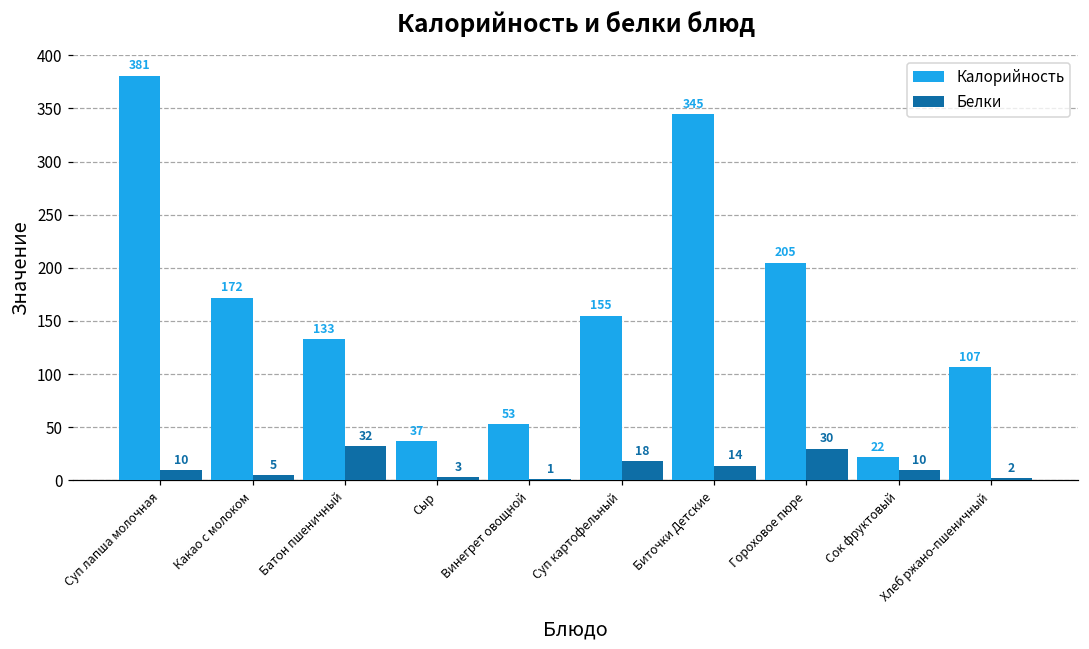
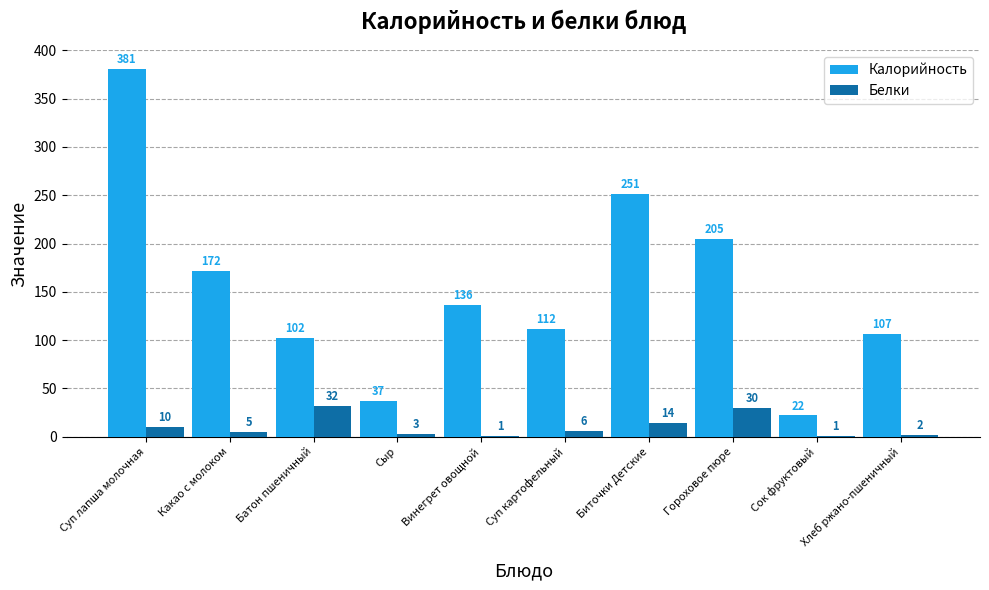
  {
    "Калорийность": {
      "Суп лапша молочная": 381,
      "Какао с молоком": 172,
-     "Батон пшеничный": 133,
+     "Батон пшеничный": 102,
      "Сыр": 37,
-     "Винегрет овощной": 53,
-     "Суп картофельный": 155,
-     "Биточки Детские": 345,
+     "Винегрет овощной": 136,
+     "Суп картофельный": 112,
+     "Биточки Детские": 251,
      "Гороховое пюре": 205,
      "Сок фруктовый": 22,
      "Хлеб ржано-пшеничный": 107
    },
    "Белки": {
      "Суп лапша молочная": 10,
      "Какао с молоком": 5,
      "Батон пшеничный": 32,
      "Сыр": 3,
      "Винегрет овощной": 1,
-     "Суп картофельный": 18,
+     "Суп картофельный": 6,
      "Биточки Детские": 14,
      "Гороховое пюре": 30,
-     "Сок фруктовый": 10,
+     "Сок фруктовый": 1,
      "Хлеб ржано-пшеничный": 2
    }
  }
